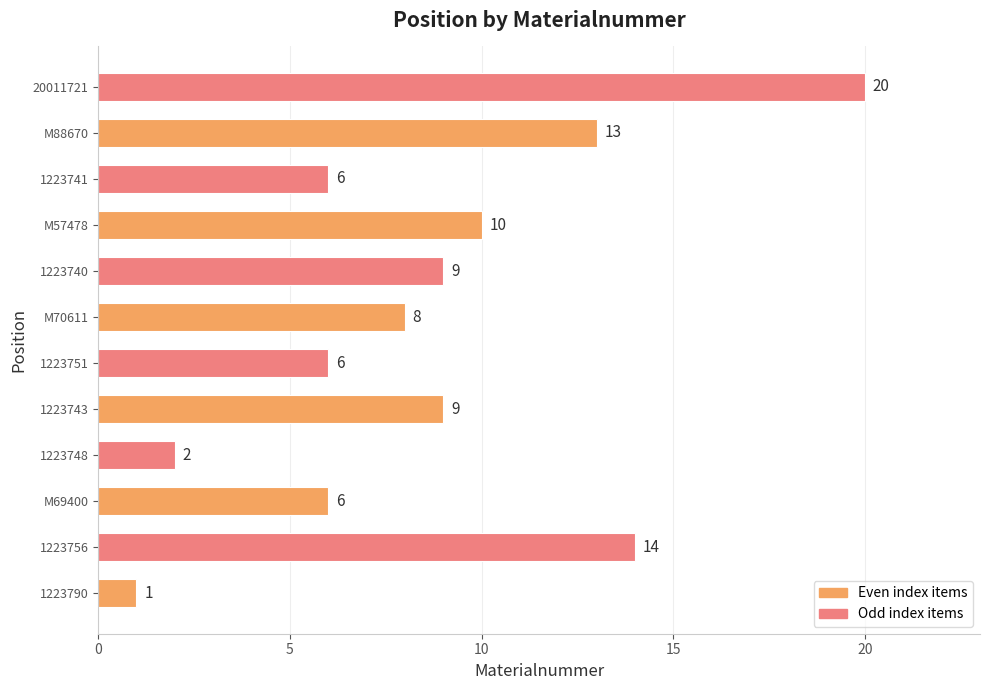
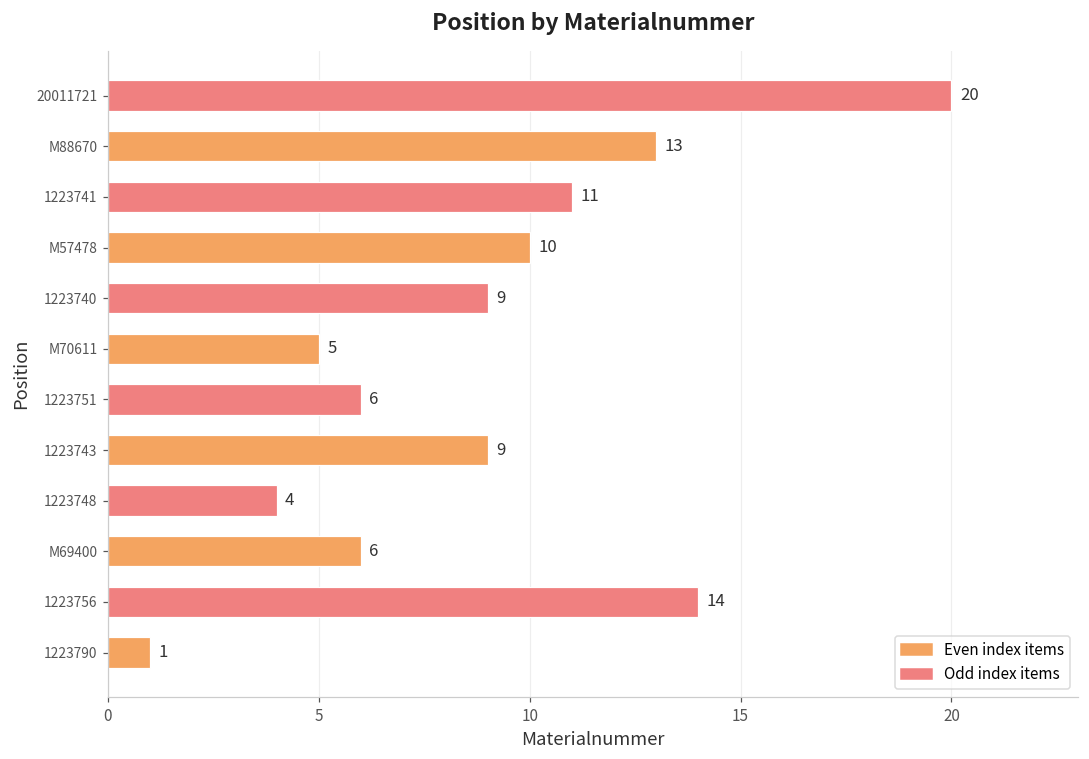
  {
    "20011721": 20,
    "M88670": 13,
-   "1223741": 6,
+   "1223741": 11,
    "M57478": 10,
    "1223740": 9,
-   "M70611": 8,
+   "M70611": 5,
    "1223751": 6,
    "1223743": 9,
-   "1223748": 2,
+   "1223748": 4,
    "M69400": 6,
    "1223756": 14,
    "1223790": 1
  }
